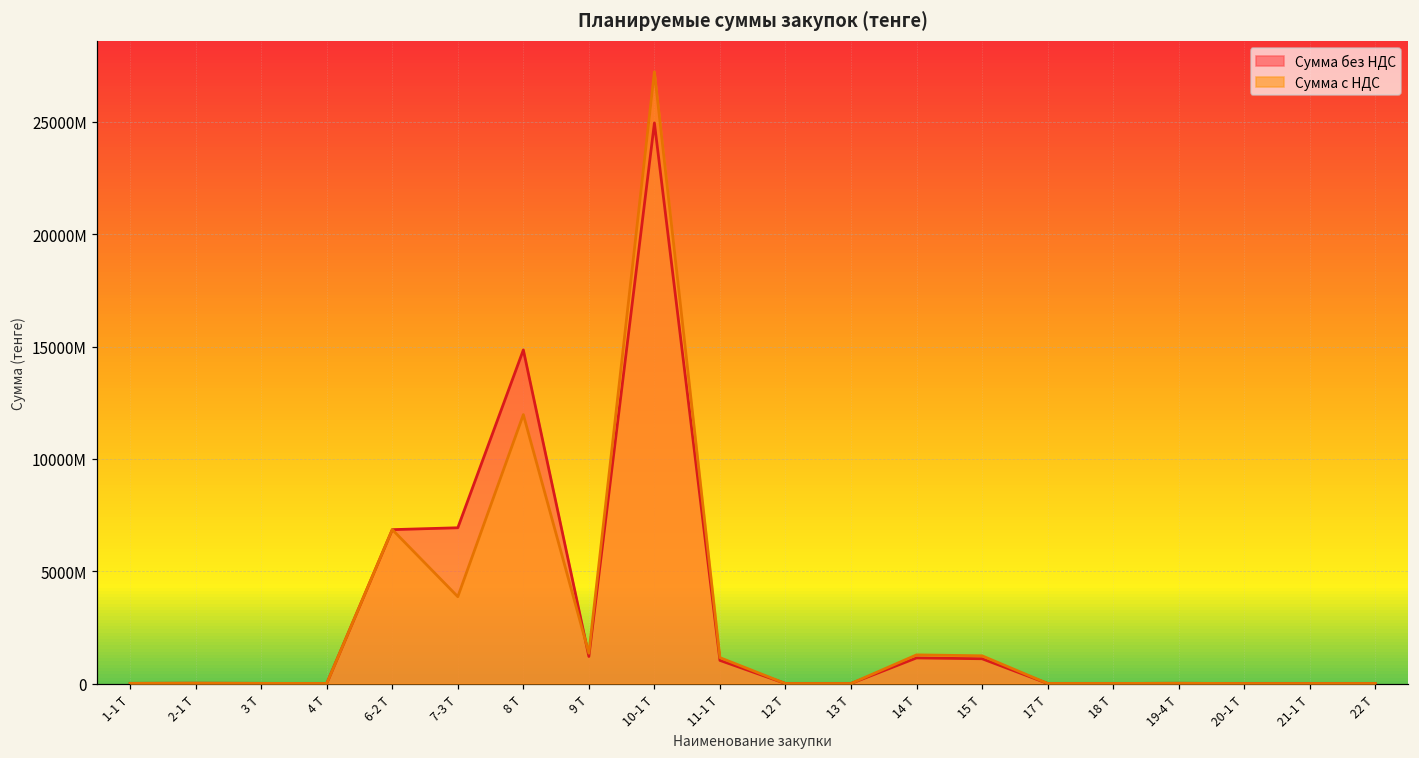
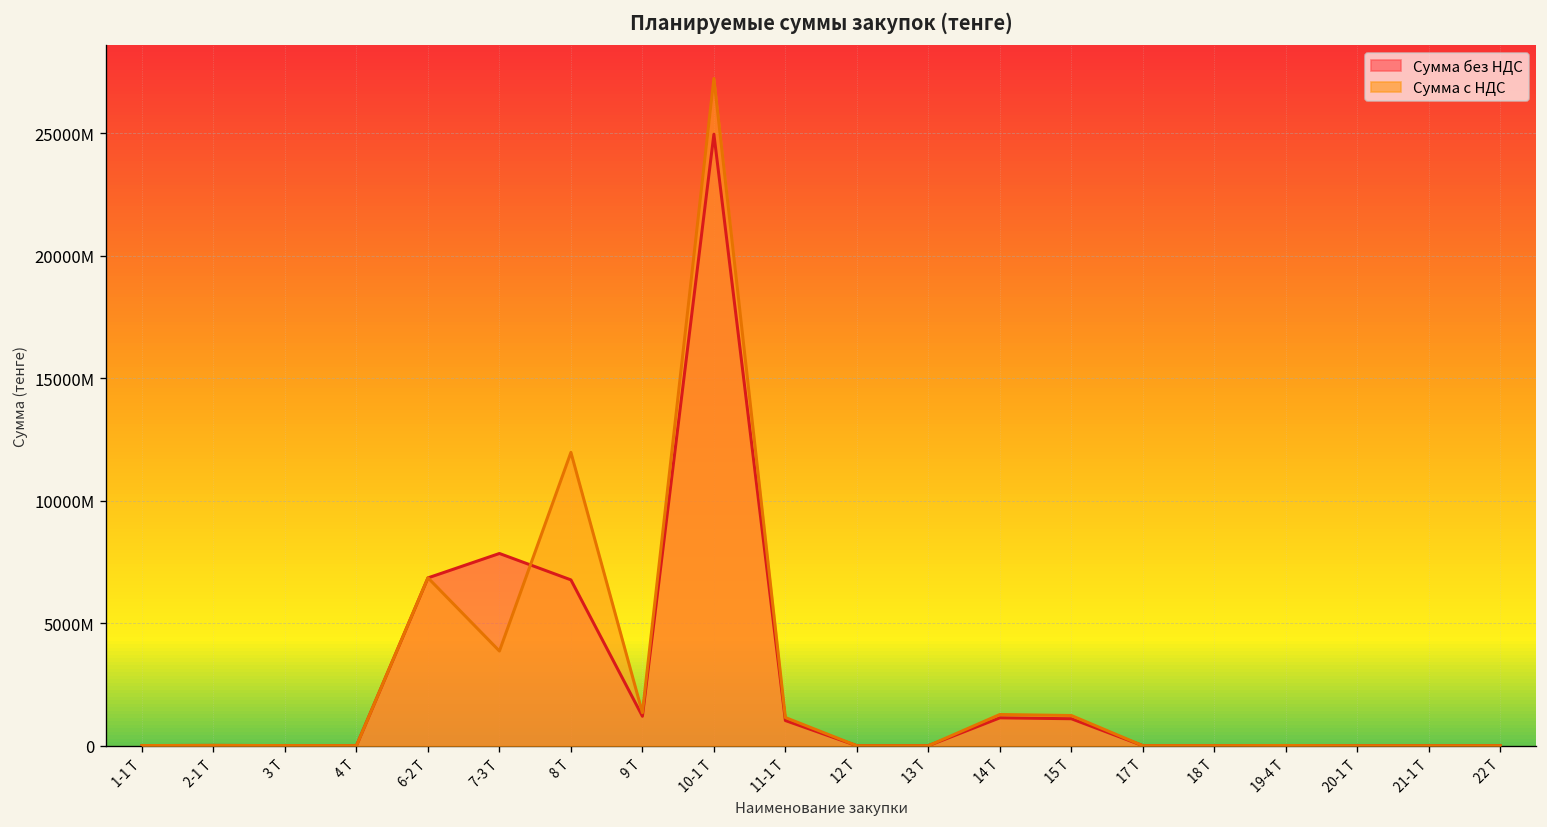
  {
    "Сумма без НДС": {
-     "7-3 Т": 6900000000,
-     "8 Т": 14900000000,
+     "7-3 Т": 7800000000,
+     "8 Т": 6800000000,
      "9 Т": 1200000000,
      "10-1 Т": 25000000000,
      "14 Т": 1100000000,
      "15 Т": 1100000000
    },
    "Сумма с НДС": {
      "7-3 Т": 3900000000,
      "8 Т": 12000000000,
      "9 Т": 1300000000,
      "10-1 Т": 27200000000,
      "14 Т": 1300000000,
      "15 Т": 1200000000
    }
  }
